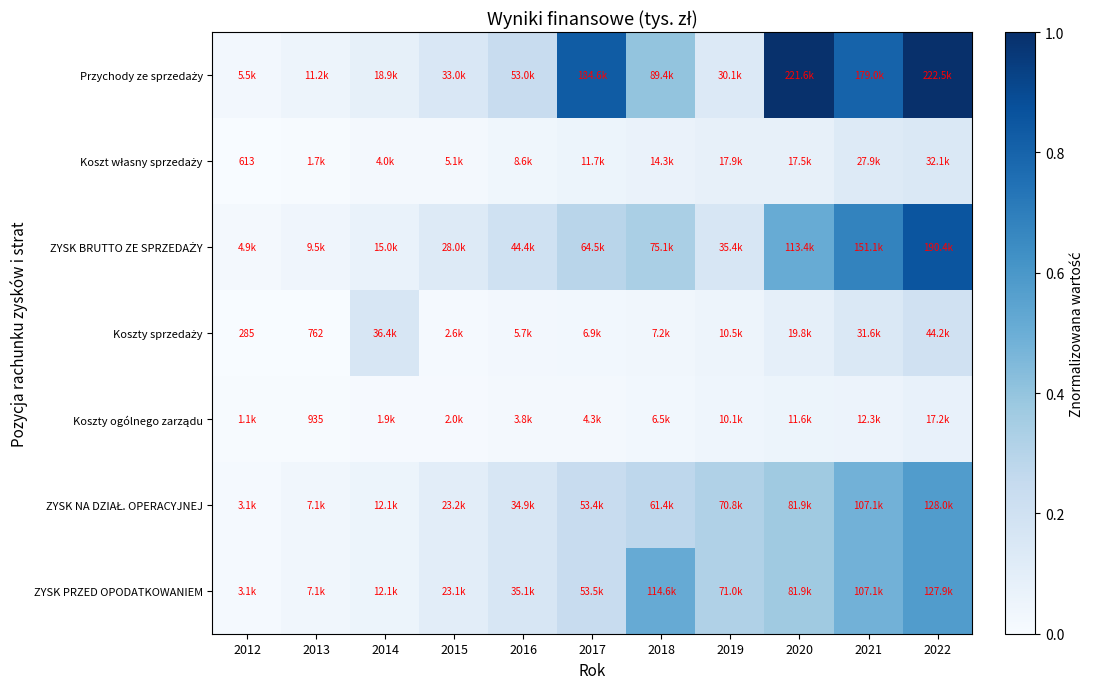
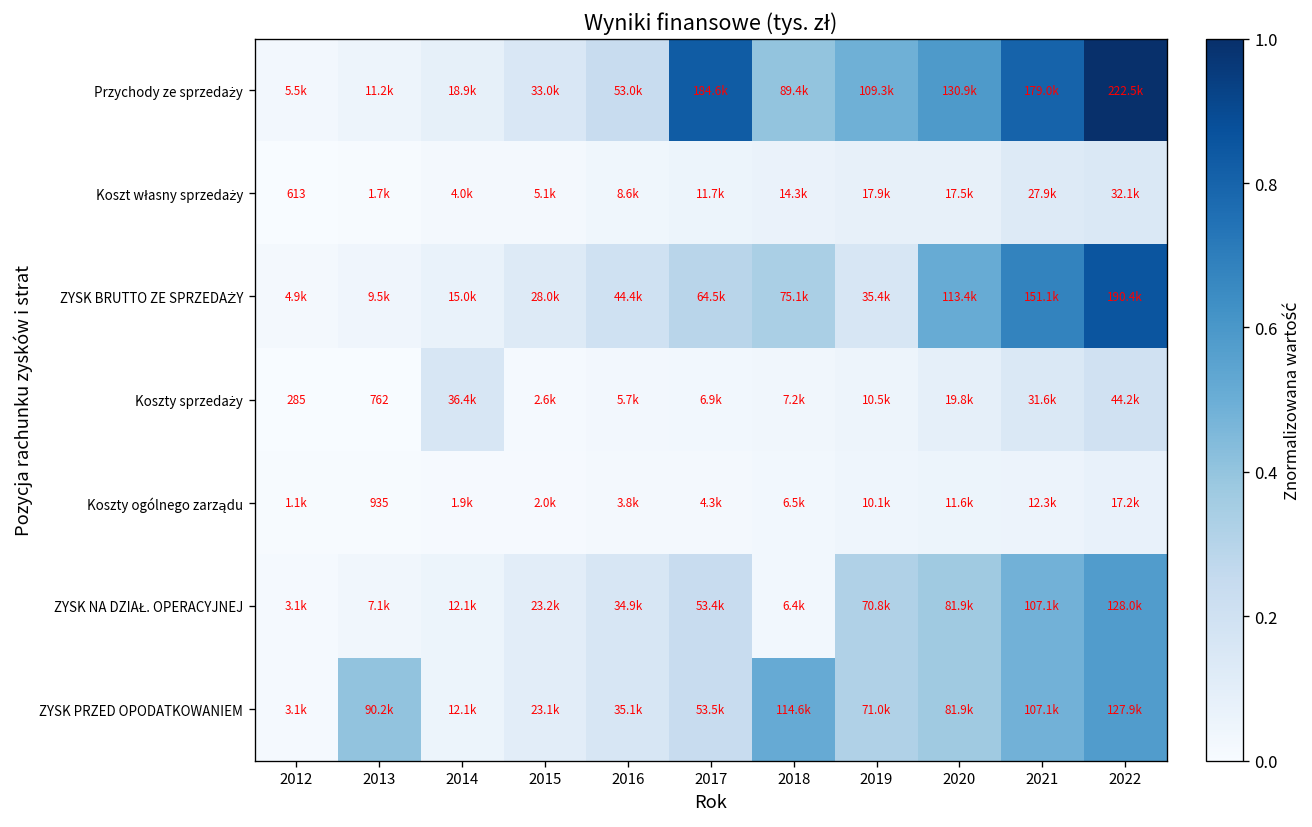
  {
    "Przychody ze sprzedaży": {
      "2012": "5.5k",
      "2013": "11.2k",
      "2014": "18.9k",
      "2015": "33.0k",
      "2016": "53.0k",
      "2017": "184.6k",
      "2018": "89.4k",
-     "2019": "30.1k",
-     "2020": "221.6k",
+     "2019": "109.3k",
+     "2020": "130.9k",
      "2021": "179.0k",
      "2022": "222.5k"
    },
    "Koszt własny sprzedaży": {
      "2012": "613",
      "2013": "1.7k",
      "2014": "4.0k",
      "2015": "5.1k",
      "2016": "8.6k",
      "2017": "11.7k",
      "2018": "14.3k",
      "2019": "17.9k",
      "2020": "17.5k",
      "2021": "27.9k",
      "2022": "32.1k"
    },
    "ZYSK BRUTTO ZE SPRZEDAŻY": {
      "2012": "4.9k",
      "2013": "9.5k",
      "2014": "15.0k",
      "2015": "28.0k",
      "2016": "44.4k",
      "2017": "64.5k",
      "2018": "75.1k",
      "2019": "35.4k",
      "2020": "113.4k",
      "2021": "151.1k",
      "2022": "190.4k"
    },
    "Koszty sprzedaży": {
      "2012": "285",
      "2013": "762",
      "2014": "36.4k",
      "2015": "2.6k",
      "2016": "5.7k",
      "2017": "6.9k",
      "2018": "7.2k",
      "2019": "10.5k",
      "2020": "19.8k",
      "2021": "31.6k",
      "2022": "44.2k"
    },
    "Koszty ogólnego zarządu": {
      "2012": "1.1k",
      "2013": "935",
      "2014": "1.9k",
      "2015": "2.0k",
      "2016": "3.8k",
      "2017": "4.3k",
      "2018": "6.5k",
      "2019": "10.1k",
      "2020": "11.6k",
      "2021": "12.3k",
      "2022": "17.2k"
    },
    "ZYSK NA DZIAŁ. OPERACYJNEJ": {
      "2012": "3.1k",
      "2013": "7.1k",
      "2014": "12.1k",
      "2015": "23.2k",
      "2016": "34.9k",
      "2017": "53.4k",
-     "2018": "61.4k",
+     "2018": "6.4k",
      "2019": "70.8k",
      "2020": "81.9k",
      "2021": "107.1k",
      "2022": "128.0k"
    },
    "ZYSK PRZED OPODATKOWANIEM": {
      "2012": "3.1k",
-     "2013": "7.1k",
+     "2013": "90.2k",
      "2014": "12.1k",
      "2015": "23.1k",
      "2016": "35.1k",
      "2017": "53.5k",
      "2018": "114.6k",
      "2019": "71.0k",
      "2020": "81.9k",
      "2021": "107.1k",
      "2022": "127.9k"
    }
  }
